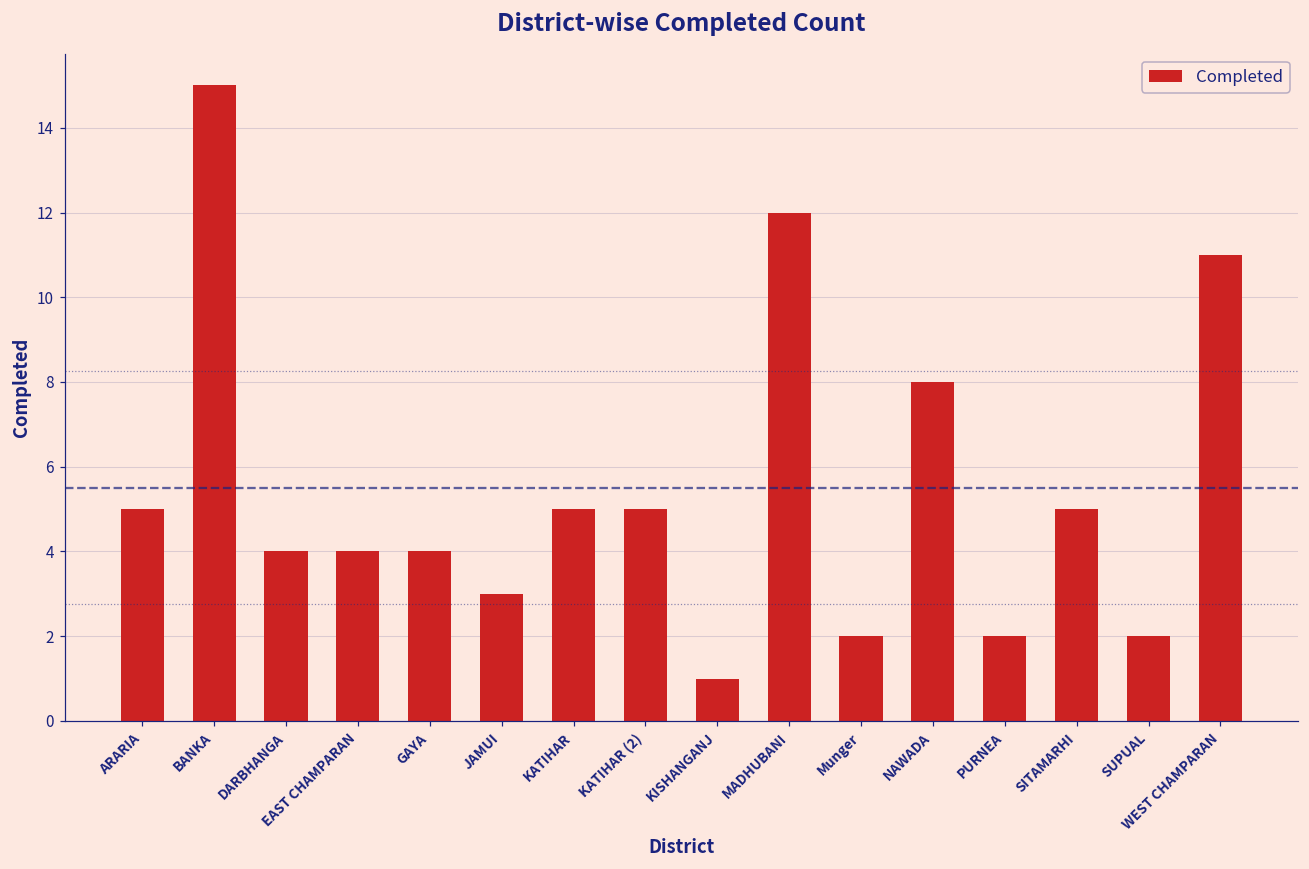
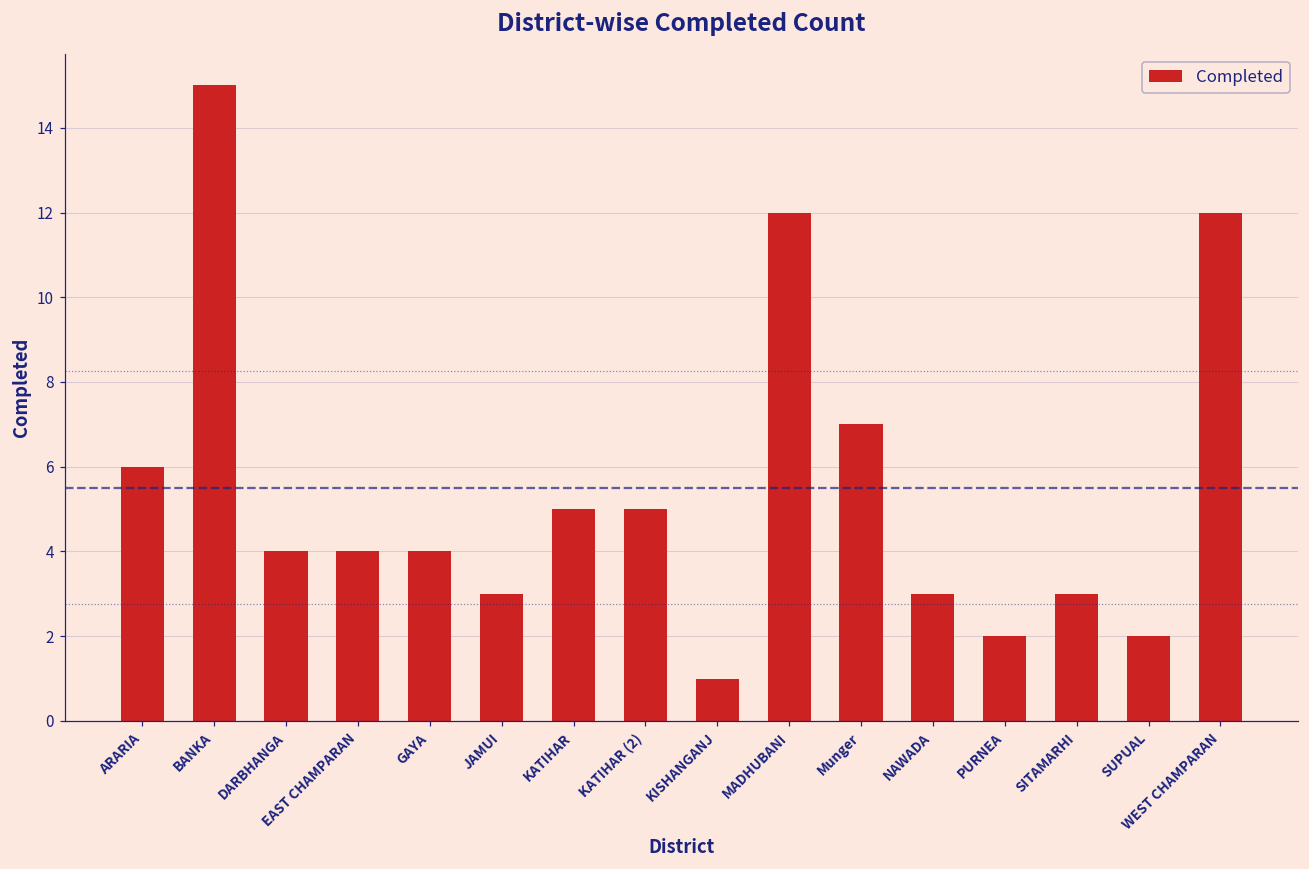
  {
-   "ARARIA": 5,
+   "ARARIA": 6,
    "BANKA": 15,
    "DARBHANGA": 4,
    "EAST CHAMPARAN": 4,
    "GAYA": 4,
    "JAMUI": 3,
    "KATIHAR": 5,
    "KATIHAR (2)": 5,
    "KISHANGANJ": 1,
    "MADHUBANI": 12,
-   "Munger": 2,
-   "NAWADA": 8,
+   "Munger": 7,
+   "NAWADA": 3,
    "PURNEA": 2,
-   "SITAMARHI": 5,
+   "SITAMARHI": 3,
    "SUPUAL": 2,
-   "WEST CHAMPARAN": 11
+   "WEST CHAMPARAN": 12
  }
